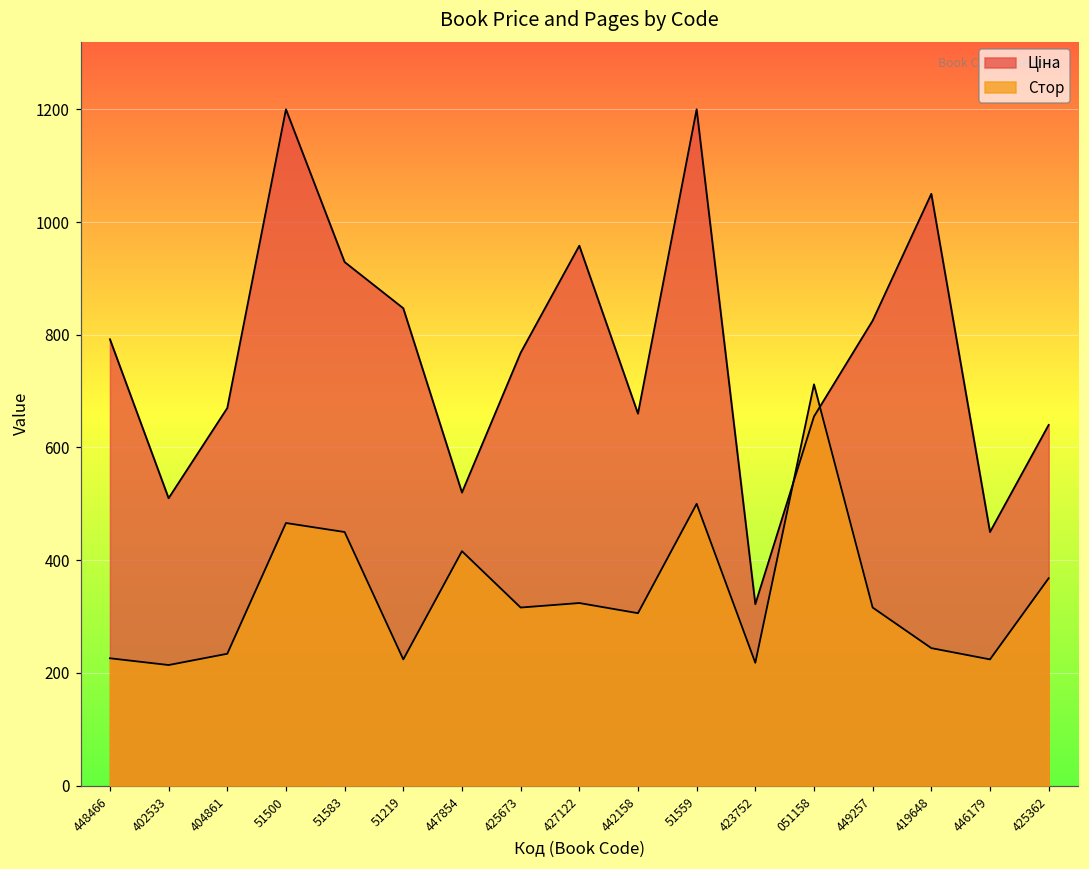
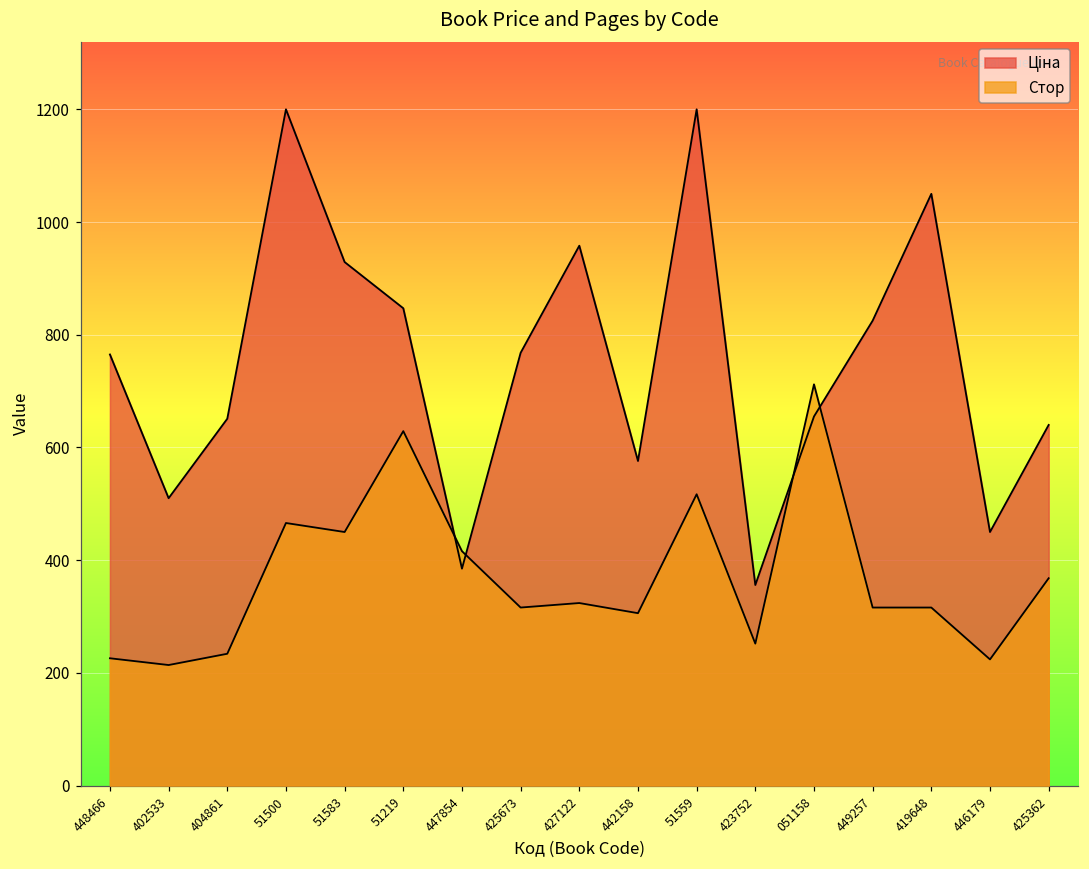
  {
    "Ціна": {
-     "448466": 790,
+     "448466": 770,
      "402533": 510,
-     "404861": 670,
+     "404861": 650,
      "51500": 1200,
      "51583": 930,
      "51219": 850,
-     "447854": 520,
+     "447854": 390,
      "425673": 770,
      "427122": 960,
-     "442158": 660,
+     "442158": 580,
      "51559": 1200,
-     "423752": 320,
+     "423752": 360,
      "051158": 660,
      "449257": 830,
      "419648": 1050,
      "446179": 450,
      "425362": 640
    },
    "Стор": {
      "448466": 230,
      "402533": 210,
      "404861": 230,
      "51500": 470,
      "51583": 450,
-     "51219": 220,
+     "51219": 630,
      "447854": 420,
      "425673": 320,
      "427122": 320,
      "442158": 310,
-     "51559": 500,
-     "423752": 220,
+     "51559": 520,
+     "423752": 250,
      "051158": 710,
      "449257": 320,
-     "419648": 240,
+     "419648": 320,
      "446179": 220,
      "425362": 370
    }
  }
